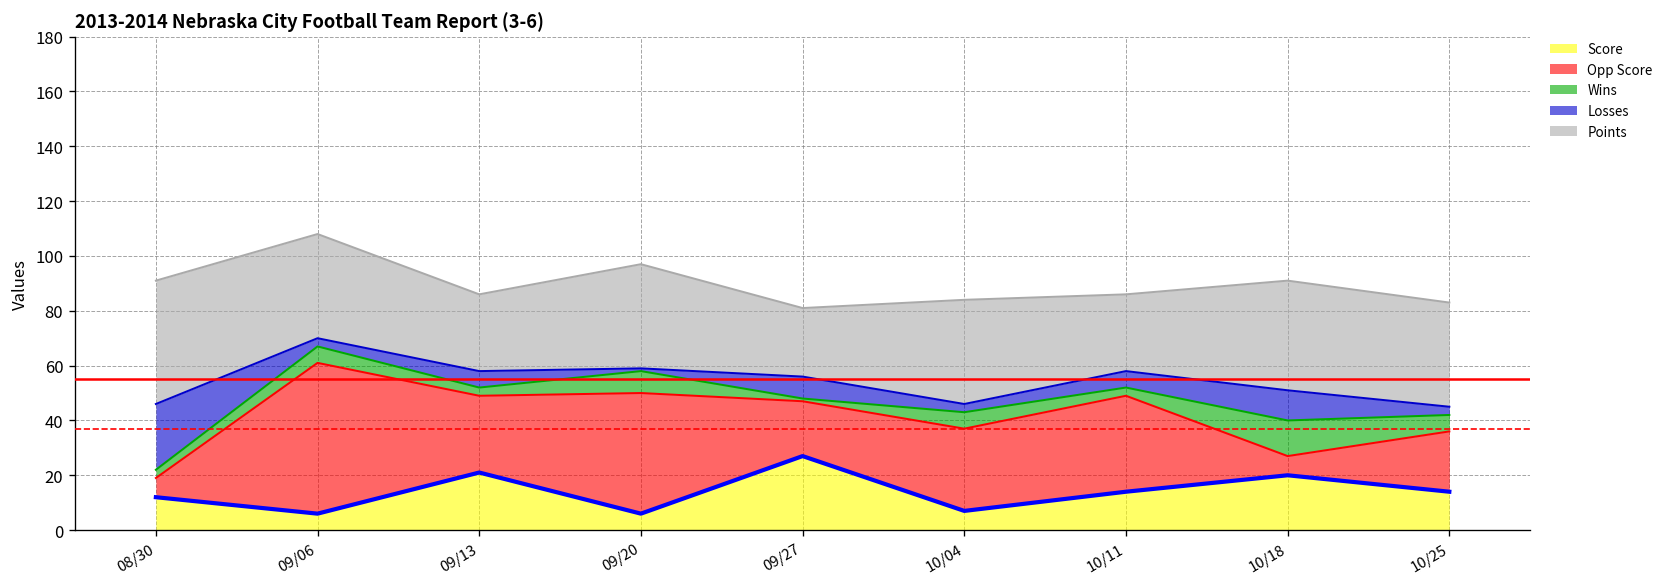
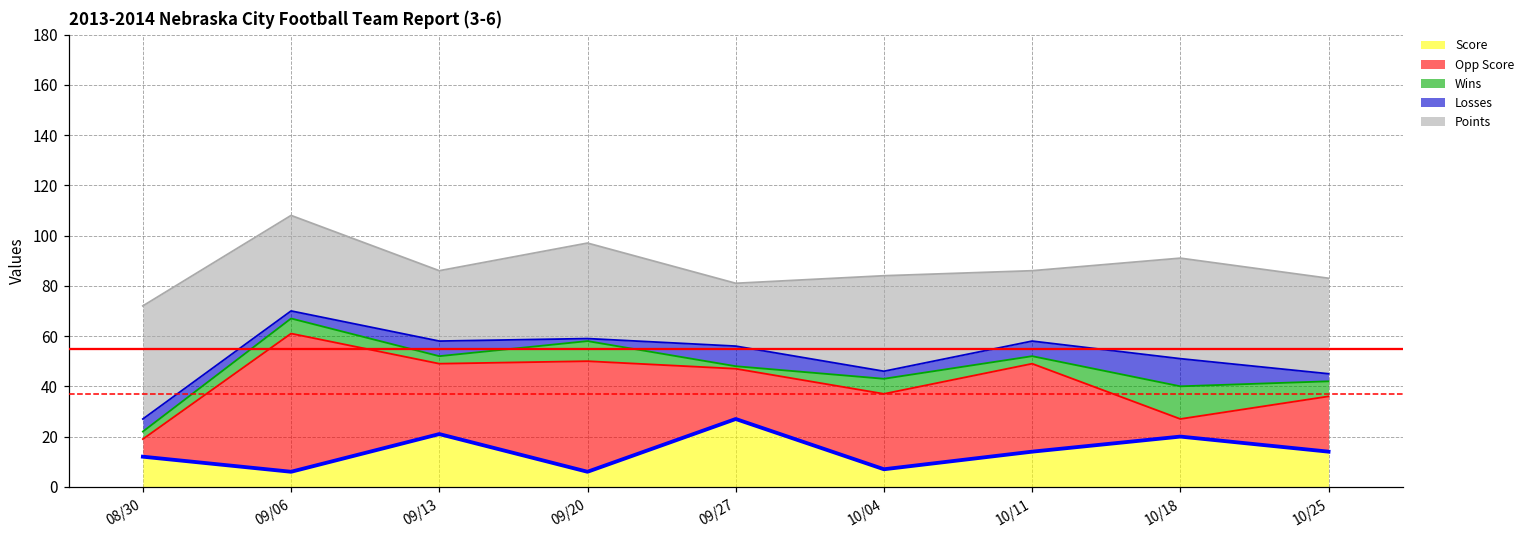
  {
    "Score": {
      "08/30": 12,
      "09/06": 6,
      "09/13": 21,
      "09/20": 6,
      "09/27": 27,
      "10/04": 7,
      "10/11": 14,
      "10/18": 20,
      "10/25": 14
    },
    "Opp Score": {
      "08/30": 7,
      "09/06": 55,
      "09/13": 28,
      "09/20": 44,
      "10/04": 30,
      "10/11": 35,
      "10/18": 7,
      "10/25": 22
    },
    "Wins": {
      "08/30": 3,
      "09/06": 6,
      "09/13": 3,
      "10/04": 6,
      "10/11": 3,
      "10/18": 13,
      "10/25": 6
    },
    "Losses": {
-     "08/30": 24,
+     "08/30": 5,
      "09/06": 3,
      "09/13": 6,
      "09/27": 8,
      "10/04": 3,
      "10/11": 6,
      "10/18": 11,
      "10/25": 3
    },
    "Points": {
      "08/30": 45,
      "09/06": 38,
      "09/13": 28,
      "09/20": 38,
      "09/27": 25,
      "10/04": 38,
      "10/11": 28,
      "10/18": 40,
      "10/25": 38
    }
  }
